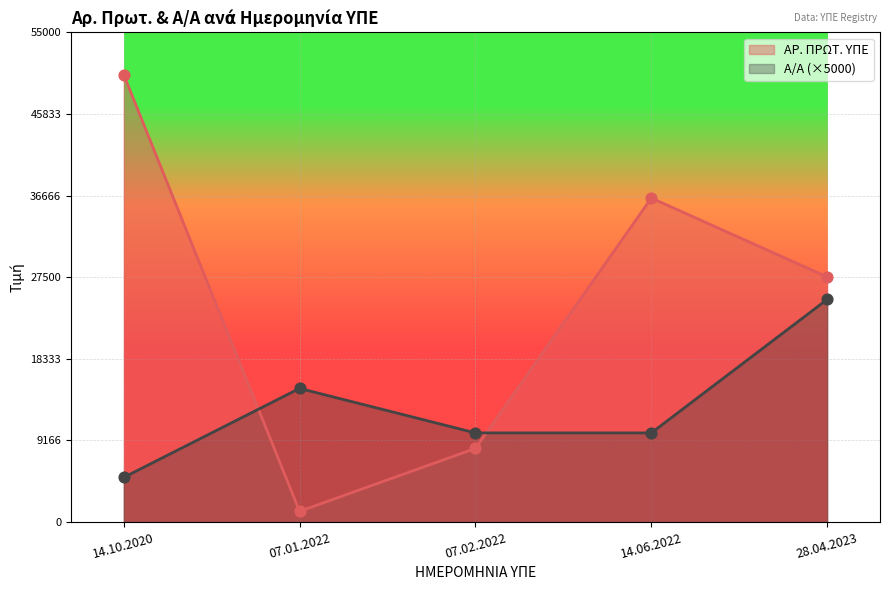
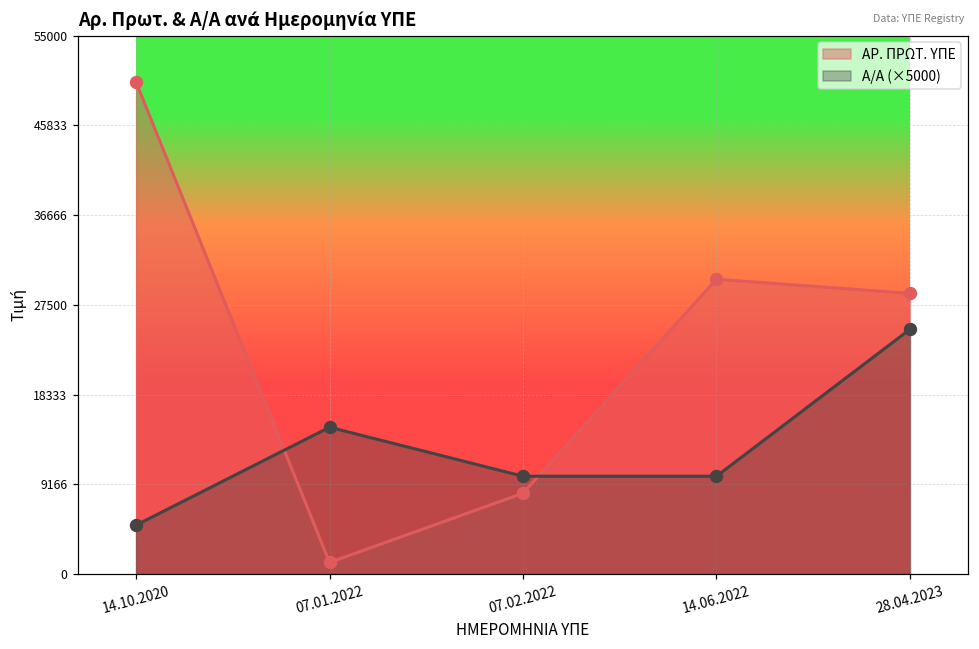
  {
    "ΑΡ. ΠΡΩΤ. ΥΠΕ": {
      "14.10.2020": 50000,
      "07.01.2022": 1000,
      "07.02.2022": 8000,
-     "14.06.2022": 36000,
-     "28.04.2023": 28000
+     "14.06.2022": 30000,
+     "28.04.2023": 29000
    },
    "Α/Α (×5000)": {
      "14.10.2020": 5000,
      "07.01.2022": 15000,
      "07.02.2022": 10000,
      "14.06.2022": 10000,
      "28.04.2023": 25000
    }
  }
